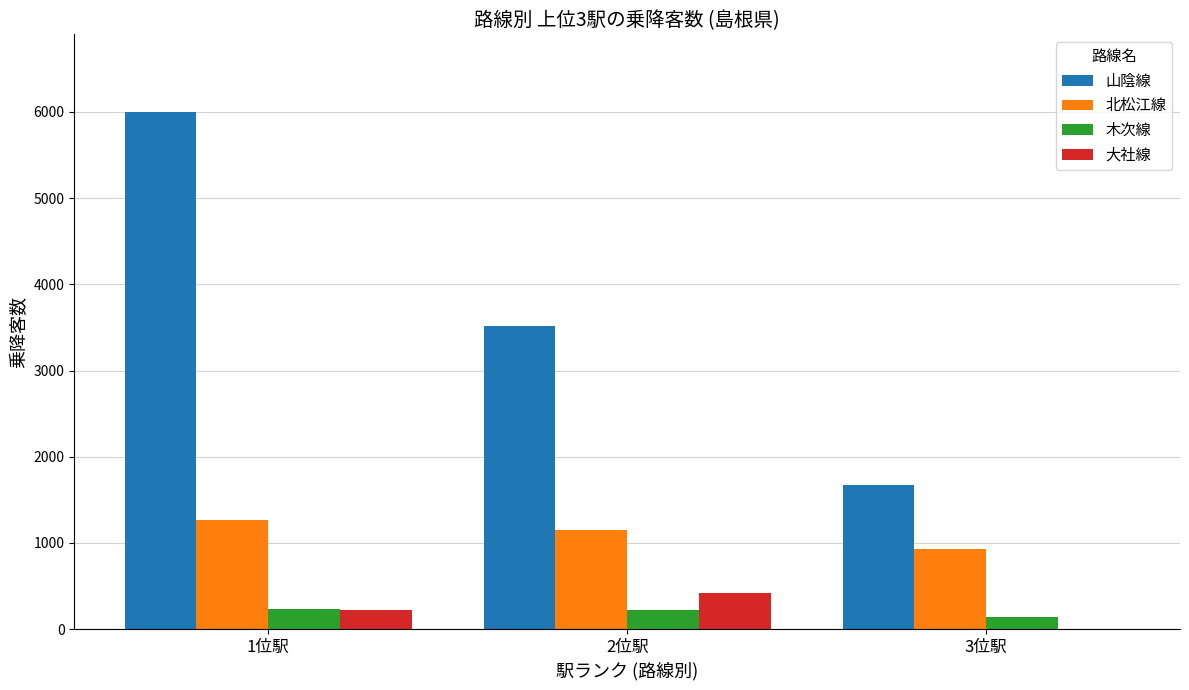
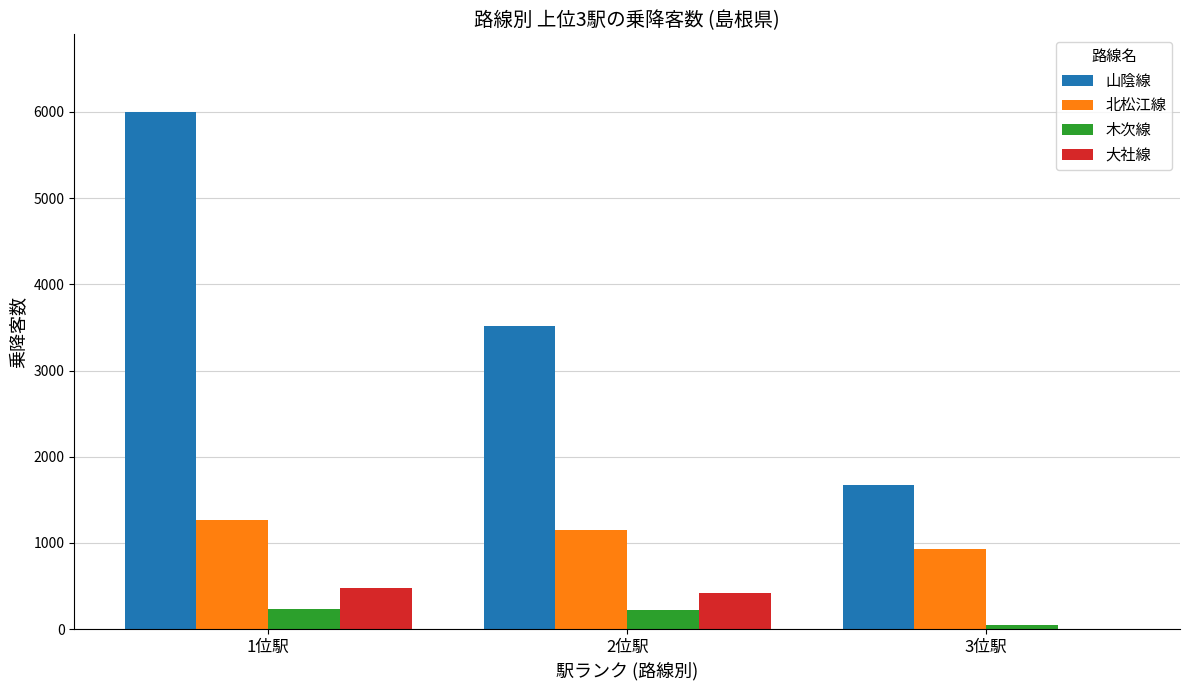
  {
    "山陰線": {
      "1位駅": 6000,
      "2位駅": 3500,
      "3位駅": 1700
    },
    "北松江線": {
      "1位駅": 1300,
      "2位駅": 1200,
      "3位駅": 900
    },
    "木次線": {
      "1位駅": 200,
      "2位駅": 200,
-     "3位駅": 100
+     "3位駅": 0
    },
    "大社線": {
-     "1位駅": 200,
+     "1位駅": 500,
      "2位駅": 400,
      "3位駅": 0
    }
  }
